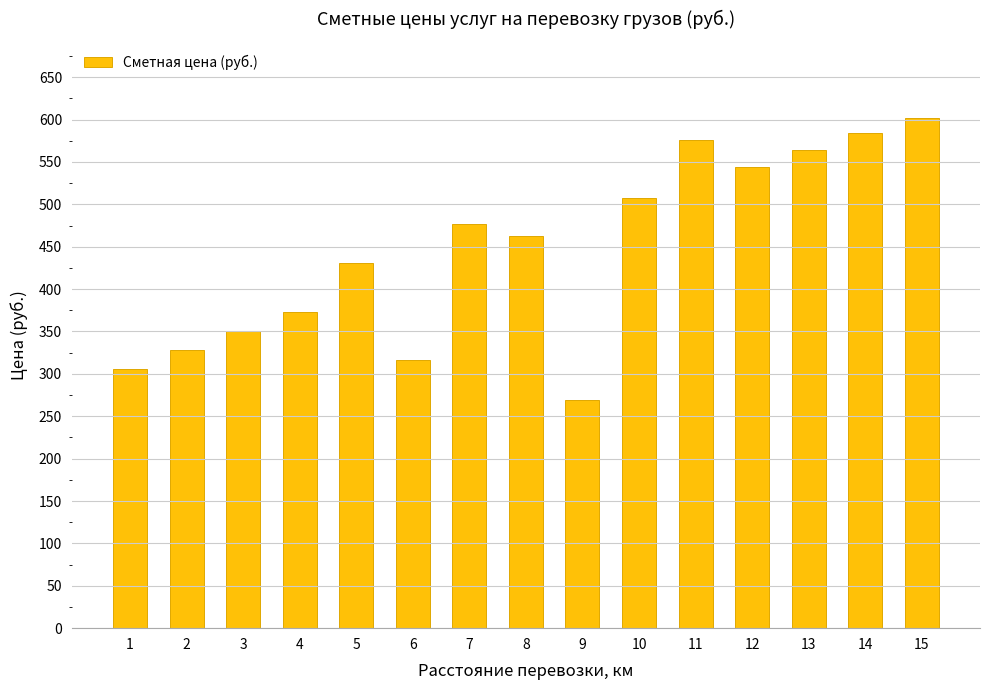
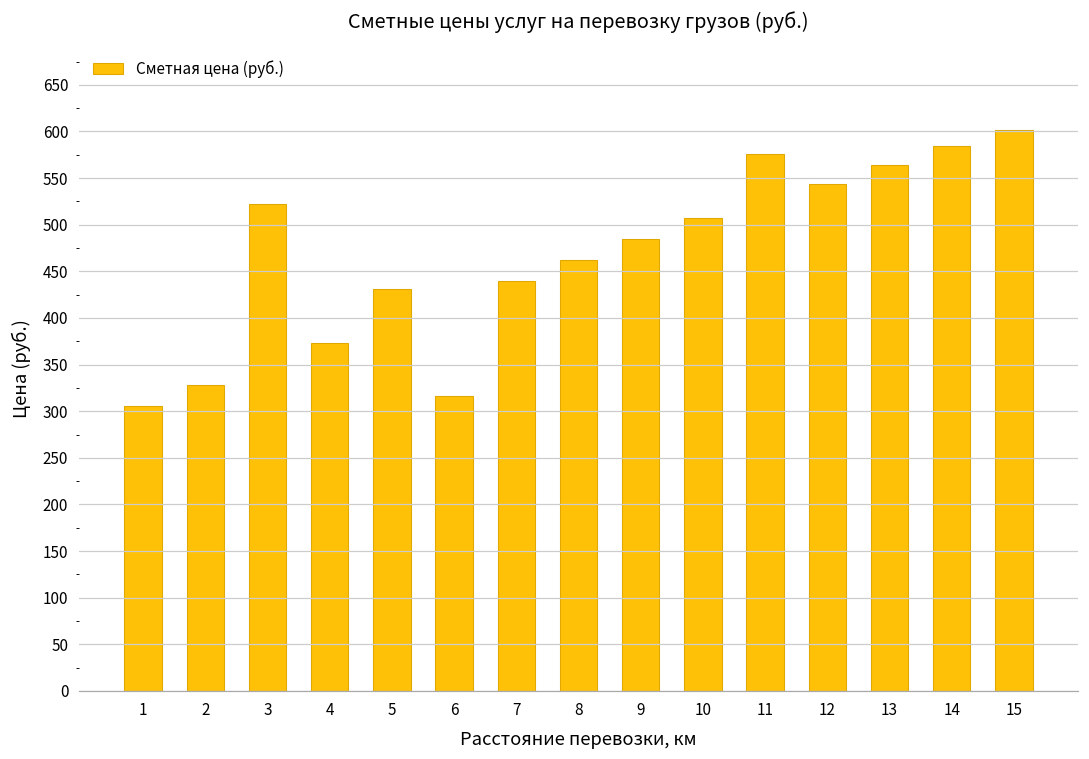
  {
    "1": 310,
    "2": 330,
-   "3": 350,
+   "3": 520,
    "4": 370,
    "5": 430,
    "6": 320,
-   "7": 480,
+   "7": 440,
    "8": 460,
-   "9": 270,
+   "9": 480,
    "10": 510,
    "11": 580,
    "12": 540,
    "13": 560,
    "14": 580,
    "15": 600
  }
